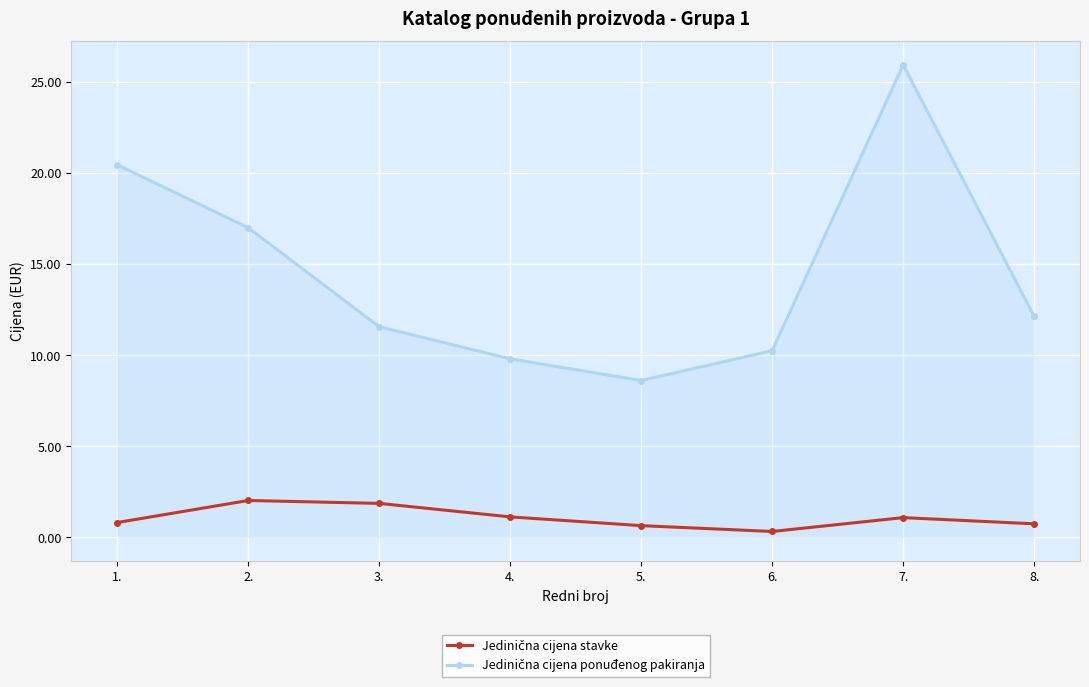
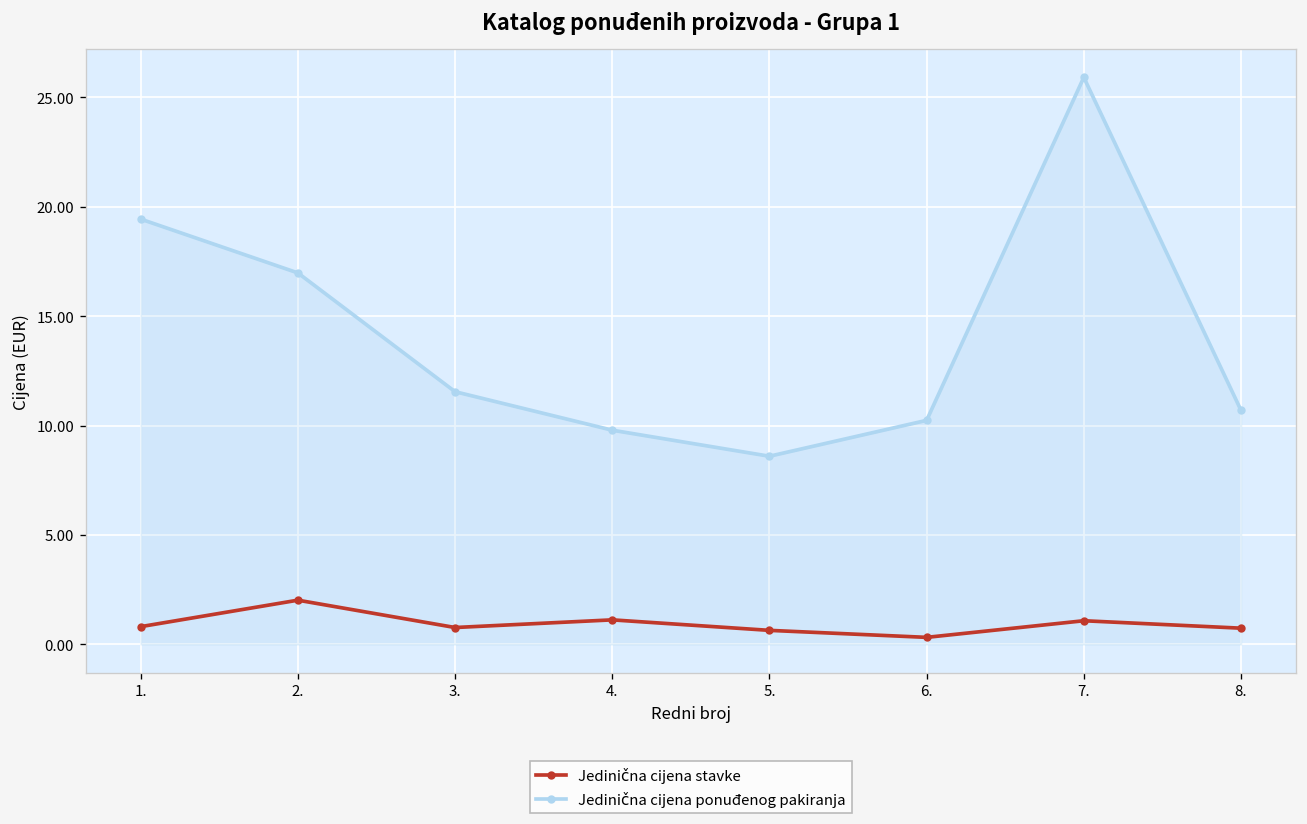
  {
    "Jedinična cijena stavke": {
      "1.": 0.8,
      "2.": 2.0,
-     "3.": 1.9,
+     "3.": 0.8,
      "4.": 1.1,
      "5.": 0.6,
      "6.": 0.3,
      "7.": 1.1,
      "8.": 0.7
    },
    "Jedinična cijena ponuđenog pakiranja": {
-     "1.": 20.4,
+     "1.": 19.4,
      "2.": 17.0,
      "3.": 11.6,
      "4.": 9.8,
      "5.": 8.6,
      "6.": 10.2,
      "7.": 25.9,
-     "8.": 12.1
+     "8.": 10.7
    }
  }
